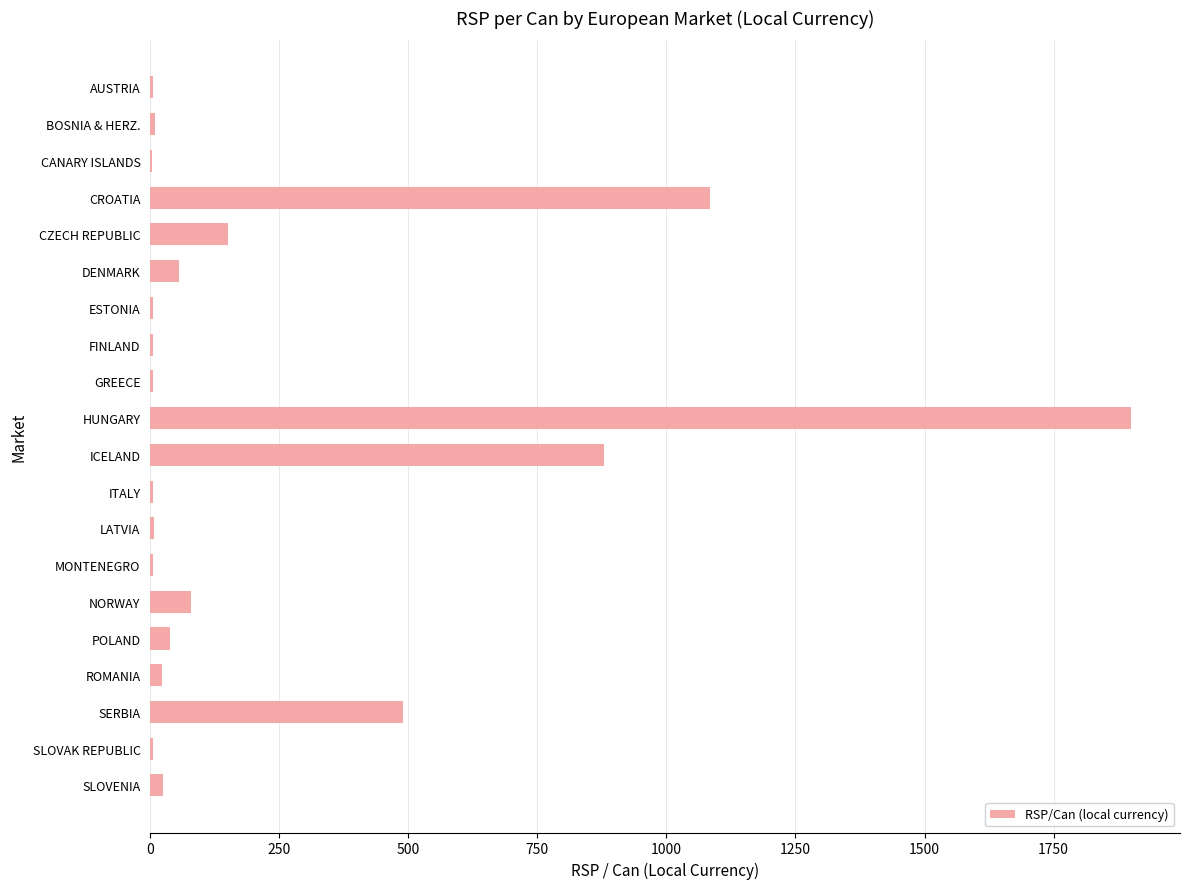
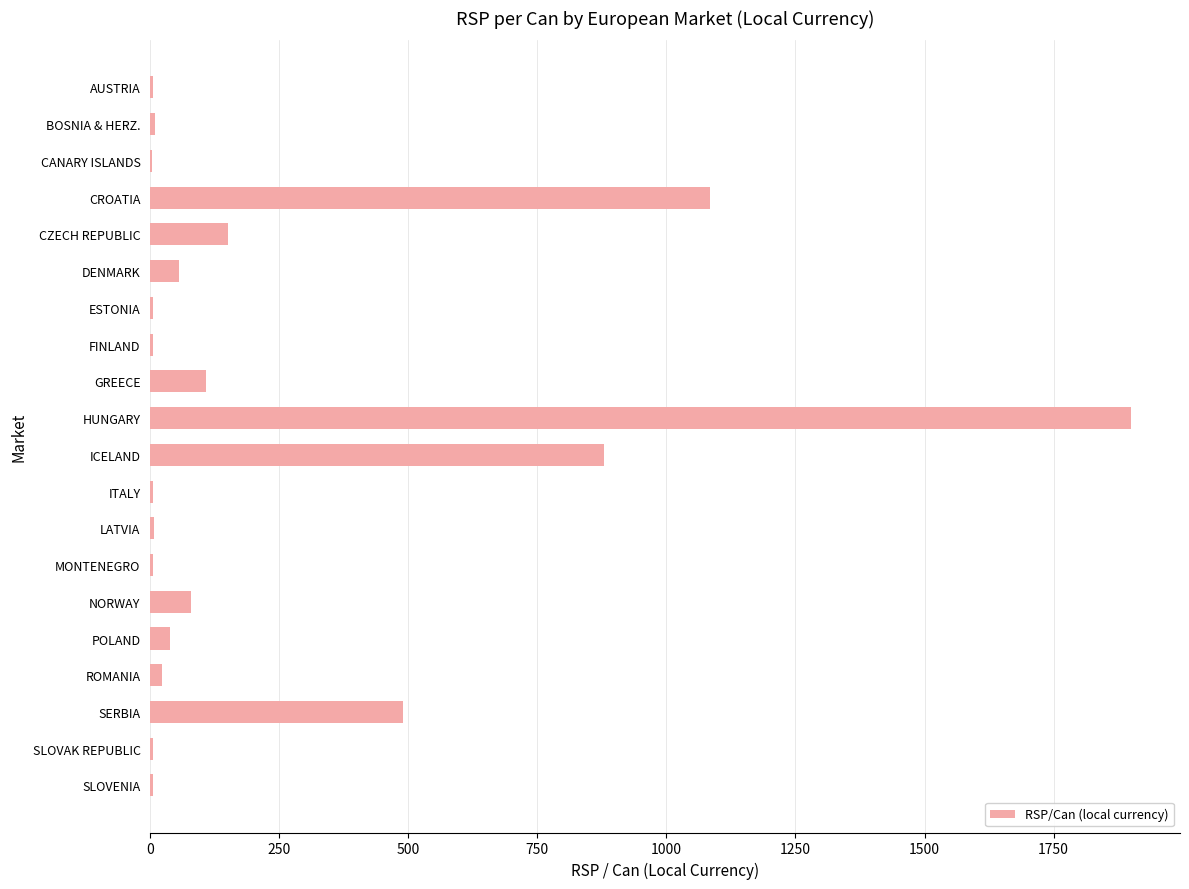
  {
    "AUSTRIA": 10,
    "BOSNIA & HERZ.": 10,
    "CROATIA": 1080,
    "CZECH REPUBLIC": 150,
    "DENMARK": 60,
    "ESTONIA": 0,
    "FINLAND": 10,
-   "GREECE": 10,
+   "GREECE": 110,
    "HUNGARY": 1900,
    "ICELAND": 880,
    "ITALY": 10,
    "LATVIA": 10,
    "NORWAY": 80,
    "POLAND": 40,
    "ROMANIA": 20,
    "SERBIA": 490,
    "SLOVAK REPUBLIC": 10,
-   "SLOVENIA": 20
+   "SLOVENIA": 0
  }
